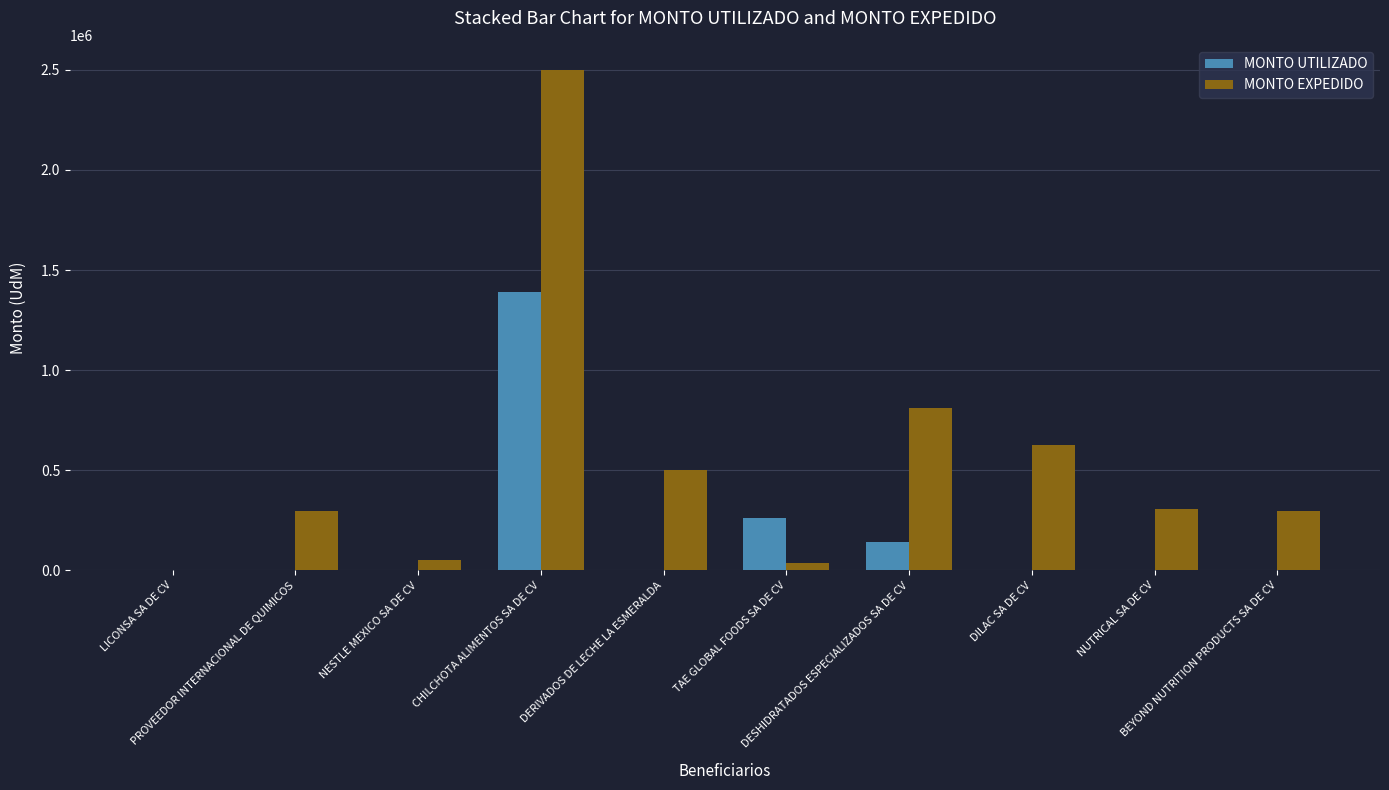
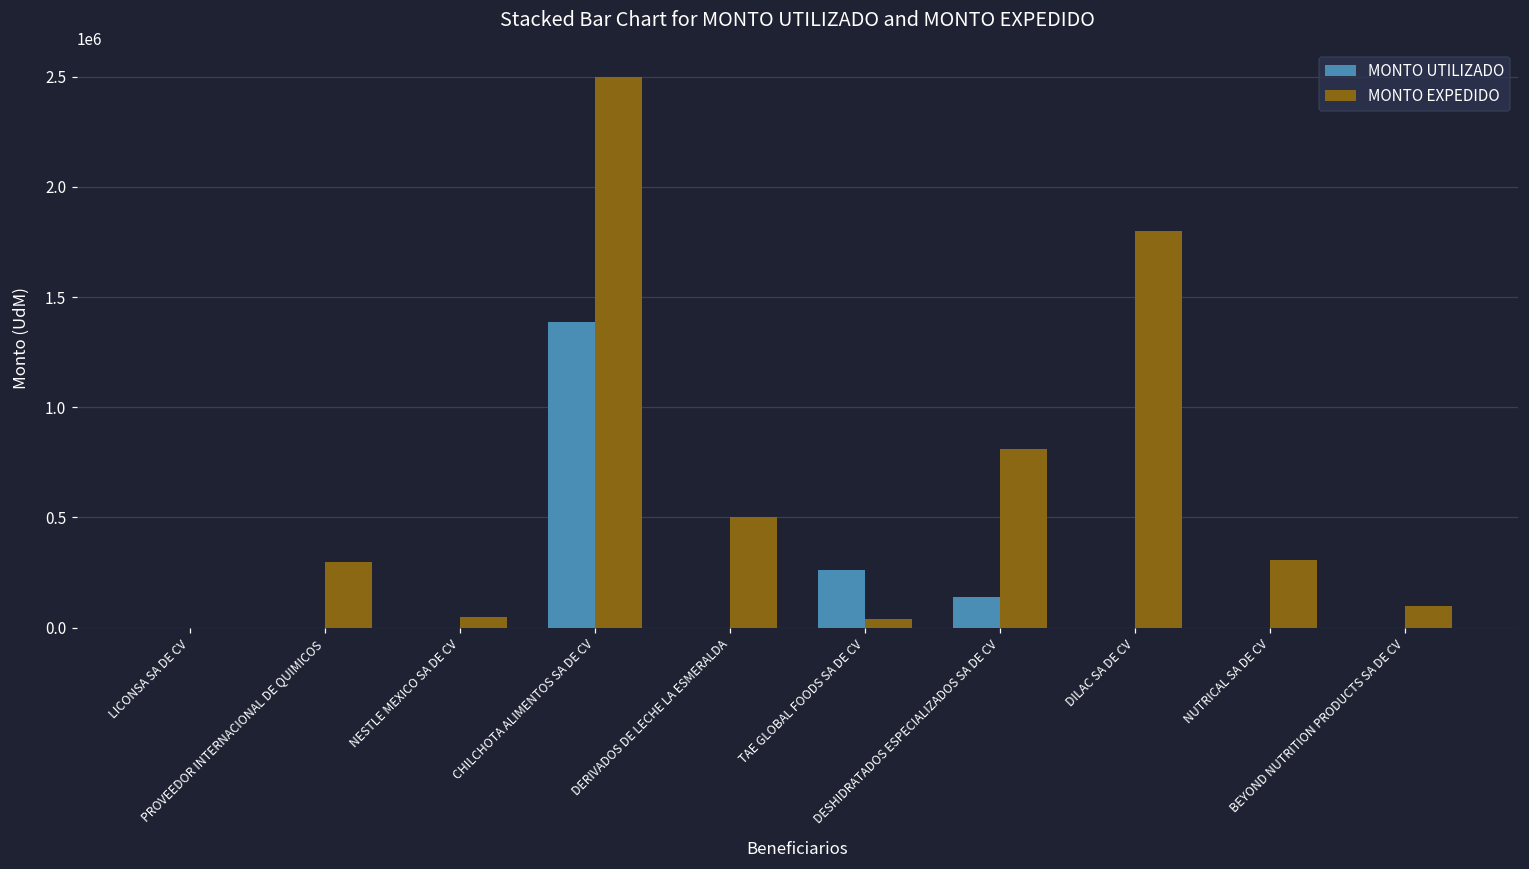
  {
    "MONTO UTILIZADO": {
      "LICONSA SA DE CV": 0,
      "PROVEEDOR INTERNACIONAL DE QUIMICOS": 0,
      "NESTLE MEXICO SA DE CV": 0,
      "CHILCHOTA ALIMENTOS SA DE CV": 1390000,
      "DERIVADOS DE LECHE LA ESMERALDA": 0,
      "TAE GLOBAL FOODS SA DE CV": 260000,
      "DESHIDRATADOS ESPECIALIZADOS SA DE CV": 140000,
      "DILAC SA DE CV": 0,
      "NUTRICAL SA DE CV": 0,
      "BEYOND NUTRITION PRODUCTS SA DE CV": 0
    },
    "MONTO EXPEDIDO": {
      "LICONSA SA DE CV": 0,
      "PROVEEDOR INTERNACIONAL DE QUIMICOS": 300000,
      "NESTLE MEXICO SA DE CV": 50000,
      "CHILCHOTA ALIMENTOS SA DE CV": 2500000,
      "DERIVADOS DE LECHE LA ESMERALDA": 500000,
      "TAE GLOBAL FOODS SA DE CV": 40000,
      "DESHIDRATADOS ESPECIALIZADOS SA DE CV": 810000,
-     "DILAC SA DE CV": 630000,
+     "DILAC SA DE CV": 1800000,
      "NUTRICAL SA DE CV": 310000,
-     "BEYOND NUTRITION PRODUCTS SA DE CV": 300000
+     "BEYOND NUTRITION PRODUCTS SA DE CV": 100000
    }
  }
